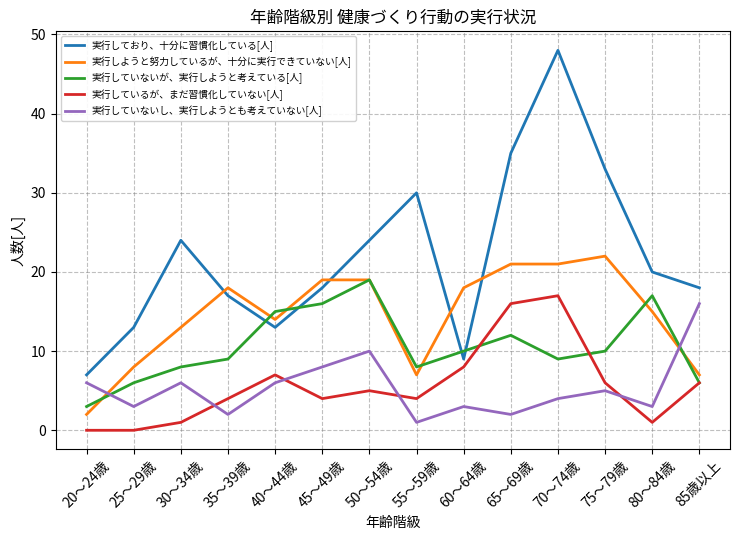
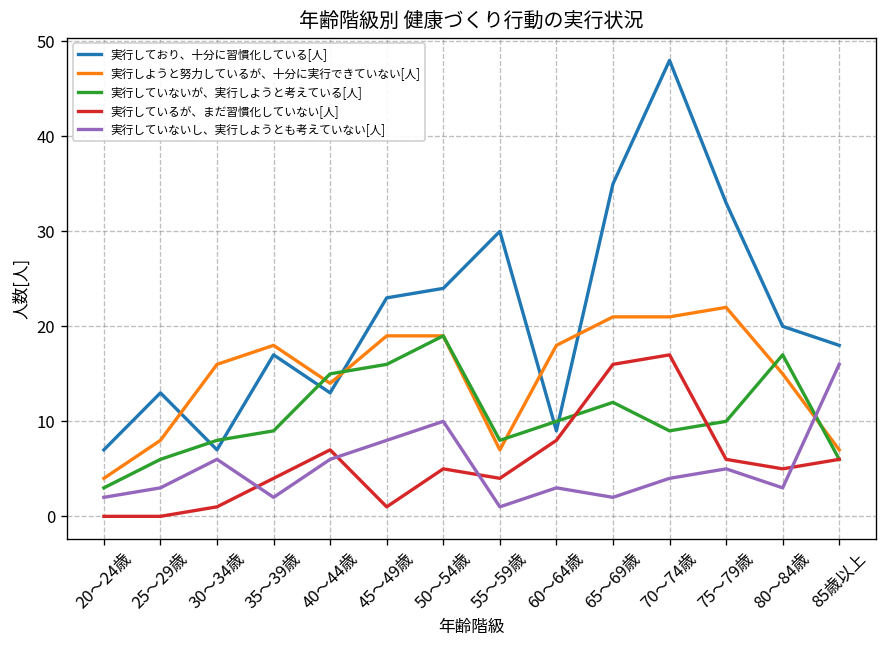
  {
    "実行しており、十分に習慣化している[人]": {
      "20～24歳": 7,
      "25～29歳": 13,
-     "30～34歳": 24,
+     "30～34歳": 7,
      "35～39歳": 17,
      "40～44歳": 13,
-     "45～49歳": 18,
+     "45～49歳": 23,
      "50～54歳": 24,
      "55～59歳": 30,
      "60～64歳": 9,
      "65～69歳": 35,
      "70～74歳": 48,
      "75～79歳": 33,
      "80～84歳": 20,
      "85歳以上": 18
    },
    "実行しようと努力しているが、十分に実行できていない[人]": {
-     "20～24歳": 2,
+     "20～24歳": 4,
      "25～29歳": 8,
-     "30～34歳": 13,
+     "30～34歳": 16,
      "35～39歳": 18,
      "40～44歳": 14,
      "45～49歳": 19,
      "55～59歳": 7,
      "60～64歳": 18,
      "65～69歳": 21,
      "70～74歳": 21,
      "75～79歳": 22,
      "80～84歳": 15,
      "85歳以上": 7
    },
    "実行していないが、実行しようと考えている[人]": {
      "20～24歳": 3,
      "25～29歳": 6,
      "30～34歳": 8,
      "35～39歳": 9,
      "40～44歳": 15,
      "45～49歳": 16,
      "55～59歳": 8,
      "60～64歳": 10,
      "65～69歳": 12,
      "70～74歳": 9,
      "75～79歳": 10,
      "80～84歳": 17
    },
    "実行しているが、まだ習慣化していない[人]": {
      "20～24歳": 0,
      "25～29歳": 0,
      "30～34歳": 1,
      "35～39歳": 4,
      "40～44歳": 7,
-     "45～49歳": 4,
+     "45～49歳": 1,
      "50～54歳": 5,
      "55～59歳": 4,
      "60～64歳": 8,
      "65～69歳": 16,
      "70～74歳": 17,
      "75～79歳": 6,
-     "80～84歳": 1
+     "80～84歳": 5
    },
    "実行していないし、実行しようとも考えていない[人]": {
-     "20～24歳": 6,
+     "20～24歳": 2,
      "25～29歳": 3,
      "30～34歳": 6,
      "35～39歳": 2,
      "40～44歳": 6,
      "45～49歳": 8,
      "50～54歳": 10,
      "55～59歳": 1,
      "60～64歳": 3,
      "65～69歳": 2,
      "70～74歳": 4,
      "75～79歳": 5,
      "80～84歳": 3,
      "85歳以上": 16
    }
  }
